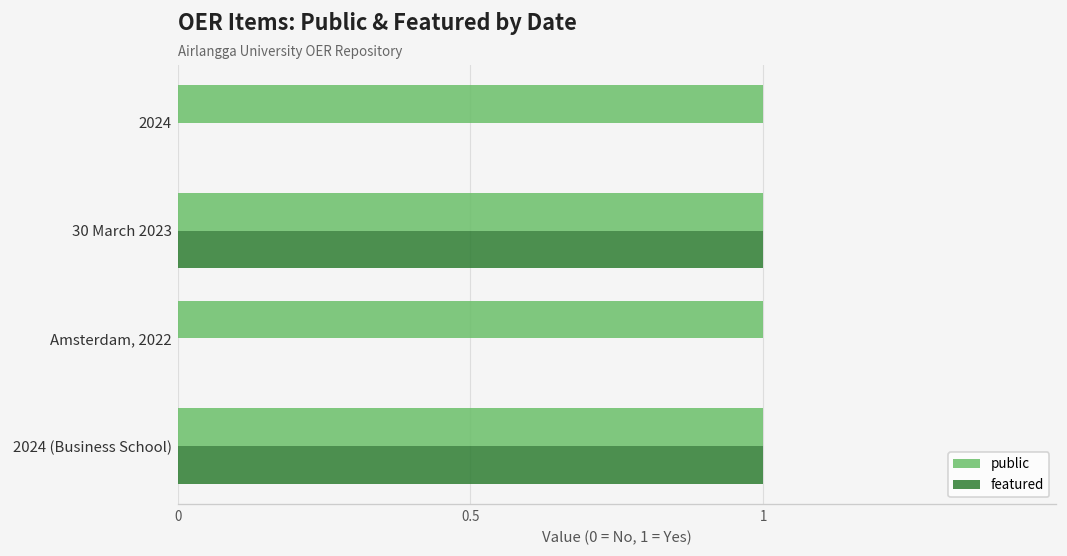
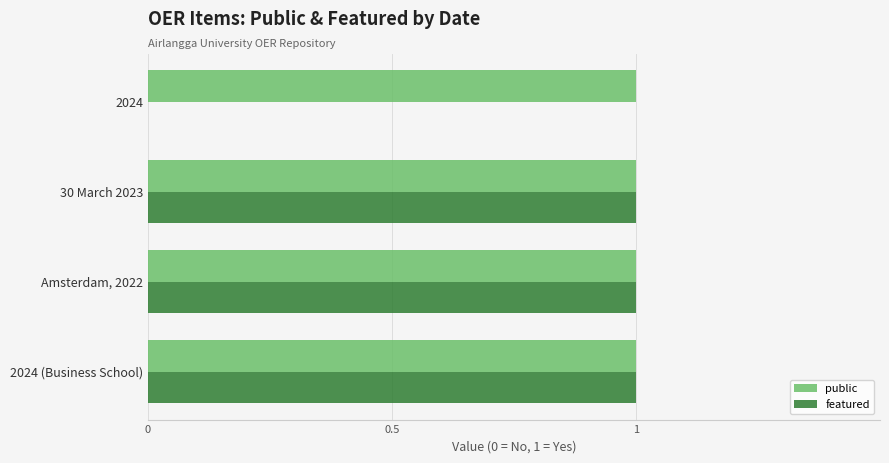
  {
    "public": {
      "2024": 1,
      "30 March 2023": 1,
      "Amsterdam, 2022": 1,
      "2024 (Business School)": 1
    },
    "featured": {
      "2024": 0,
      "30 March 2023": 1,
-     "Amsterdam, 2022": 0,
+     "Amsterdam, 2022": 1,
      "2024 (Business School)": 1
    }
  }
